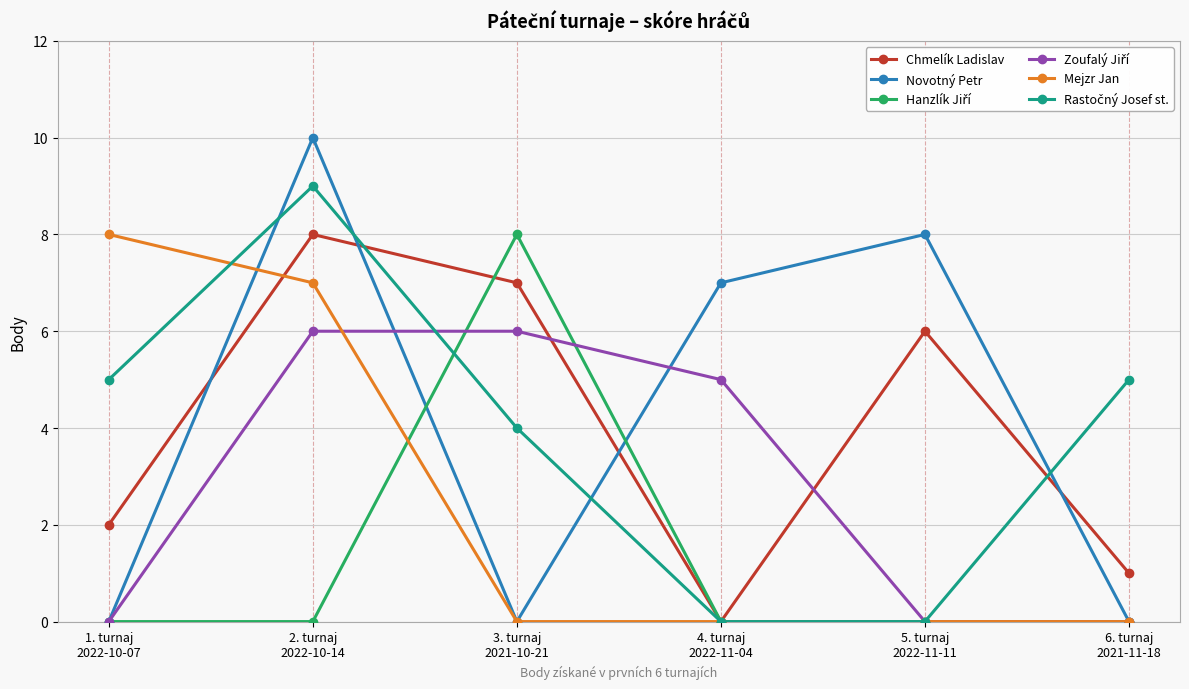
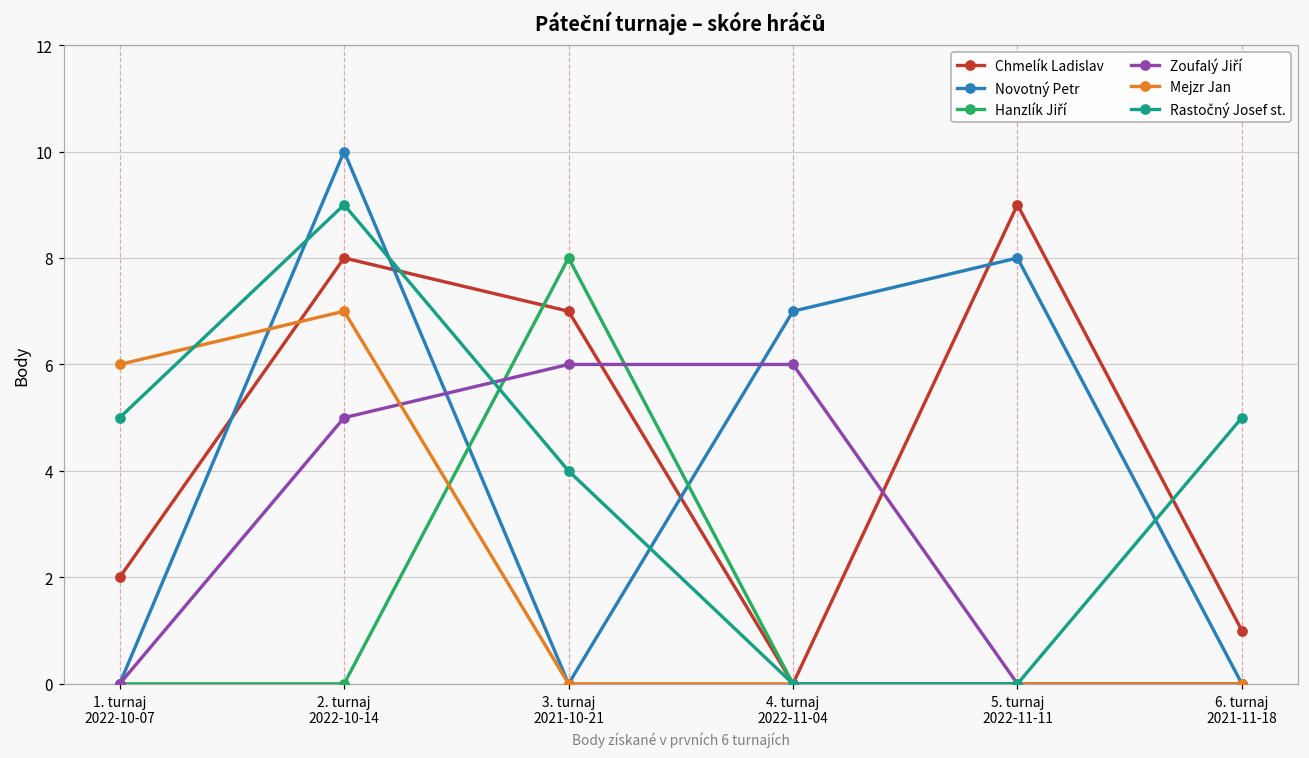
  {
    "Chmelík Ladislav": {
      "1. turnaj 2022-10-07": 2,
      "2. turnaj 2022-10-14": 8,
      "3. turnaj 2021-10-21": 7,
-     "5. turnaj 2022-11-11": 6,
+     "5. turnaj 2022-11-11": 9,
      "6. turnaj 2021-11-18": 1
    },
    "Novotný Petr": {
      "2. turnaj 2022-10-14": 10,
      "4. turnaj 2022-11-04": 7,
      "5. turnaj 2022-11-11": 8
    },
    "Zoufalý Jiří": {
-     "2. turnaj 2022-10-14": 6,
+     "2. turnaj 2022-10-14": 5,
      "3. turnaj 2021-10-21": 6,
-     "4. turnaj 2022-11-04": 5
+     "4. turnaj 2022-11-04": 6
    },
    "Mejzr Jan": {
-     "1. turnaj 2022-10-07": 8,
+     "1. turnaj 2022-10-07": 6,
      "2. turnaj 2022-10-14": 7
    }
  }
